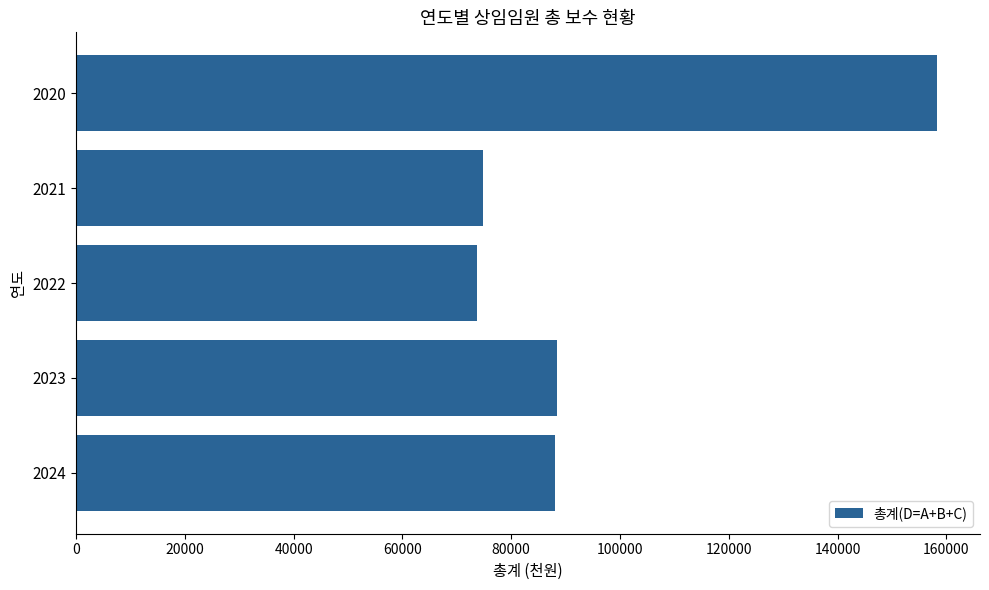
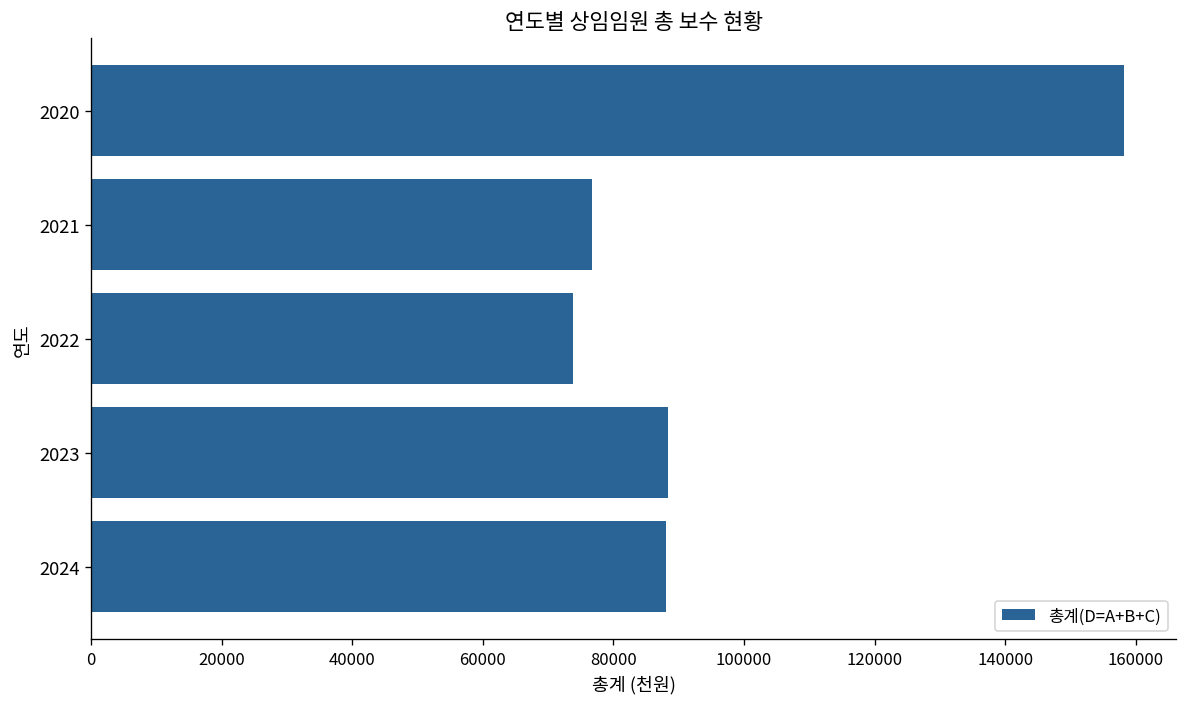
  {
    "2020": 158000,
-   "2021": 75000,
+   "2021": 77000,
    "2022": 74000,
    "2023": 88000,
    "2024": 88000
  }
